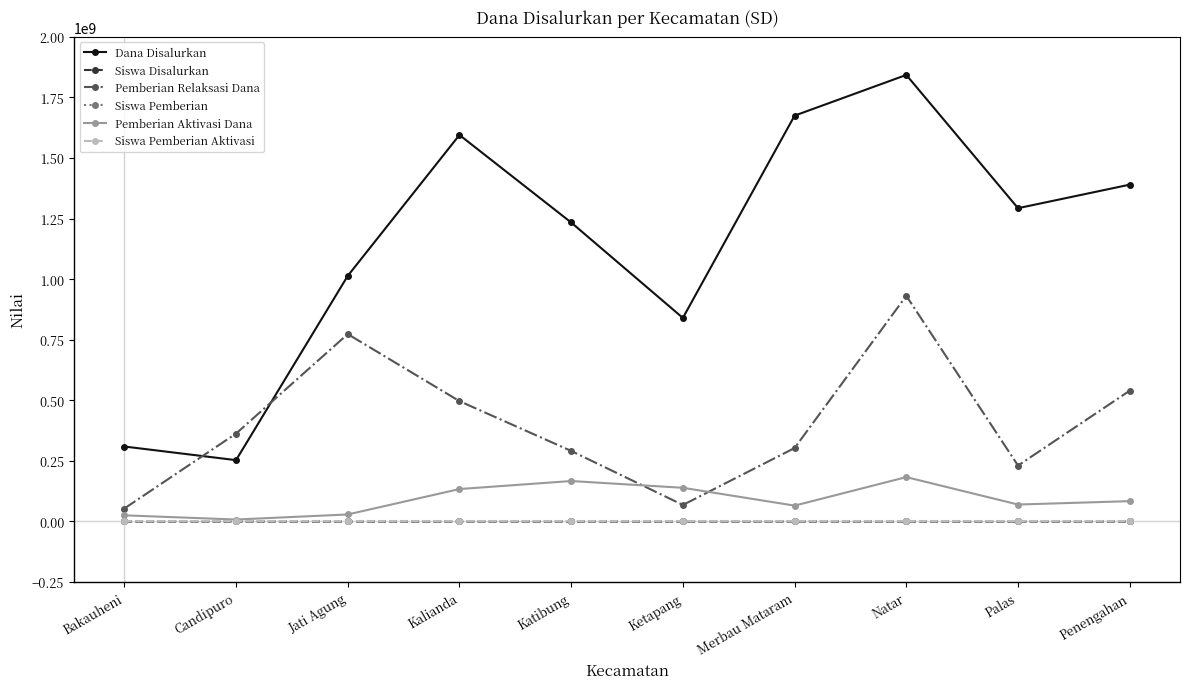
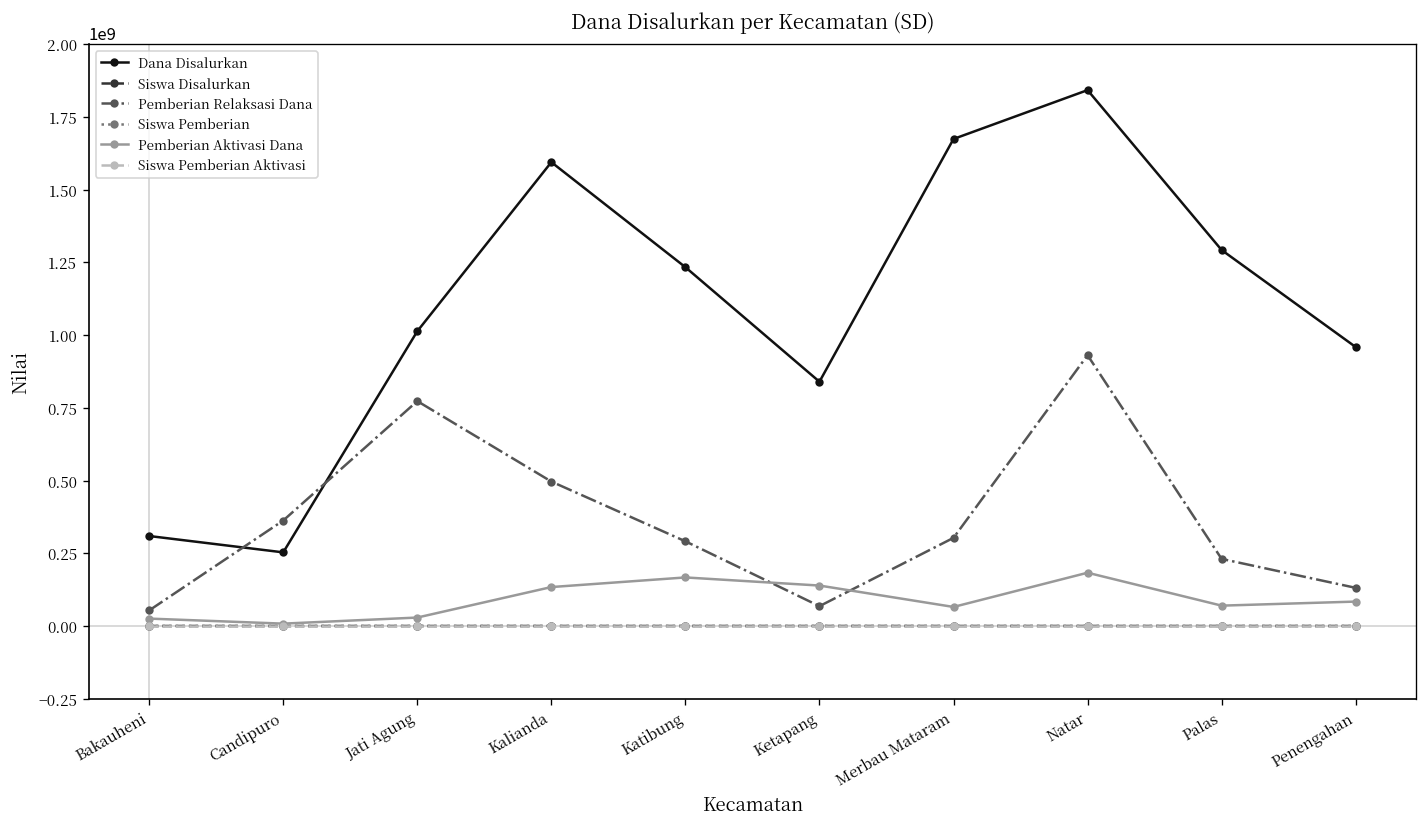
  {
    "Dana Disalurkan": {
      "Bakauheni": 310000000,
      "Candipuro": 250000000,
      "Jati Agung": 1010000000,
      "Kalianda": 1590000000,
      "Katibung": 1230000000,
      "Ketapang": 840000000,
      "Merbau Mataram": 1670000000,
      "Natar": 1840000000,
      "Palas": 1290000000,
-     "Penengahan": 1390000000
+     "Penengahan": 960000000
    },
    "Pemberian Relaksasi Dana": {
      "Bakauheni": 50000000,
      "Candipuro": 360000000,
      "Jati Agung": 770000000,
      "Kalianda": 500000000,
      "Katibung": 290000000,
      "Ketapang": 70000000,
      "Merbau Mataram": 300000000,
      "Natar": 930000000,
      "Palas": 230000000,
-     "Penengahan": 540000000
+     "Penengahan": 130000000
    }
  }
